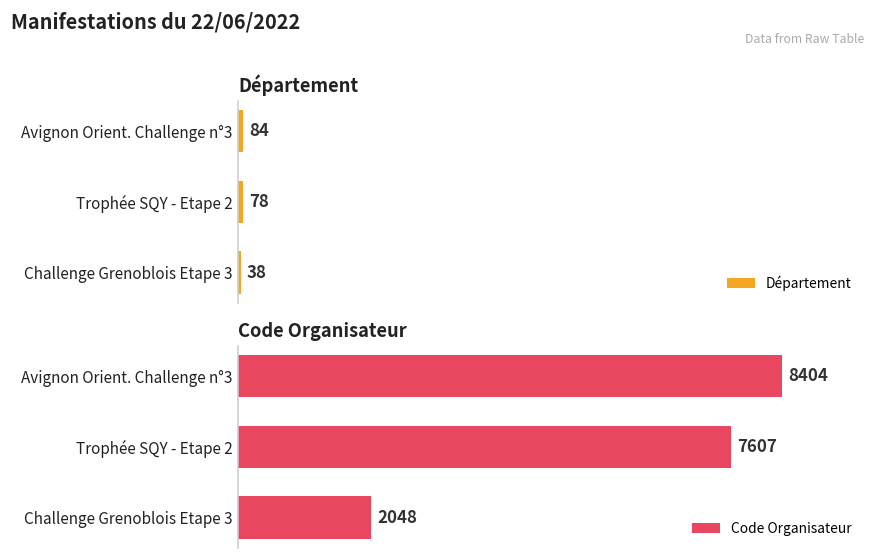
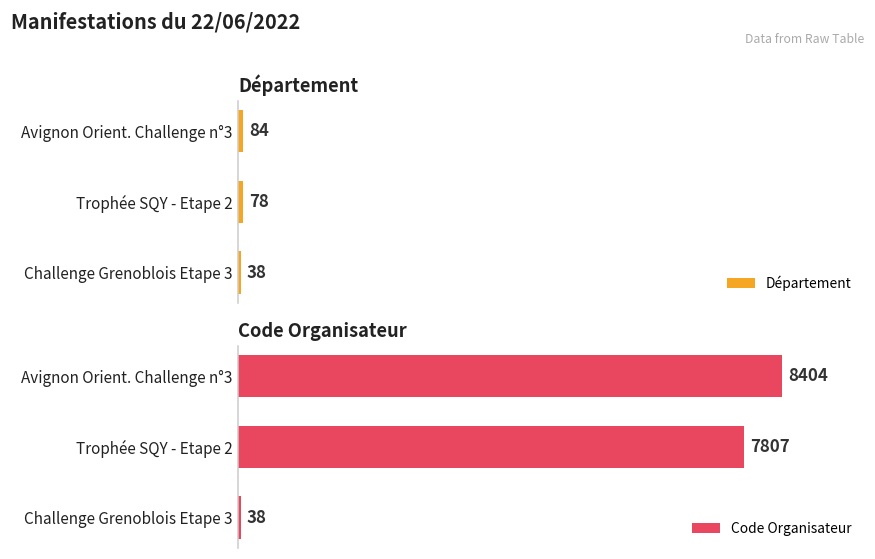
  {
    "Département": {
      "Avignon Orient. Challenge n°3": 84,
      "Trophée SQY - Etape 2": 78,
      "Challenge Grenoblois Etape 3": 38
    },
    "Code Organisateur": {
      "Avignon Orient. Challenge n°3": 8404,
-     "Trophée SQY - Etape 2": 7607,
-     "Challenge Grenoblois Etape 3": 2048
+     "Trophée SQY - Etape 2": 7807,
+     "Challenge Grenoblois Etape 3": 38
    }
  }
